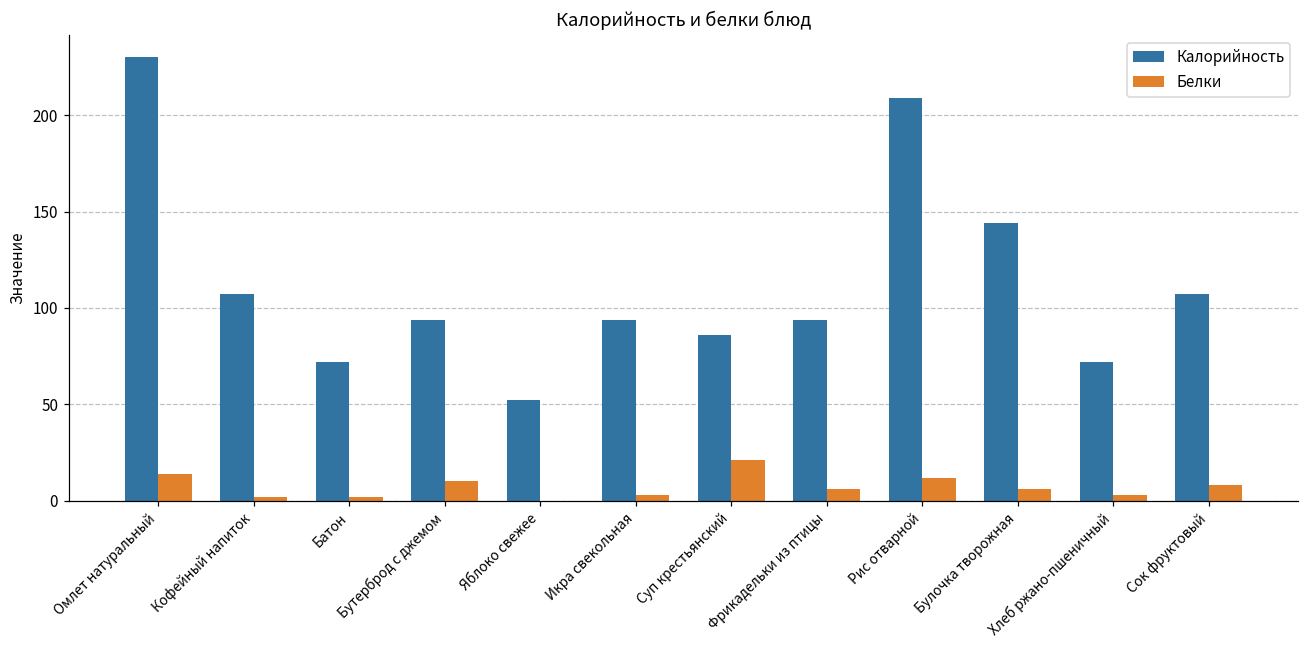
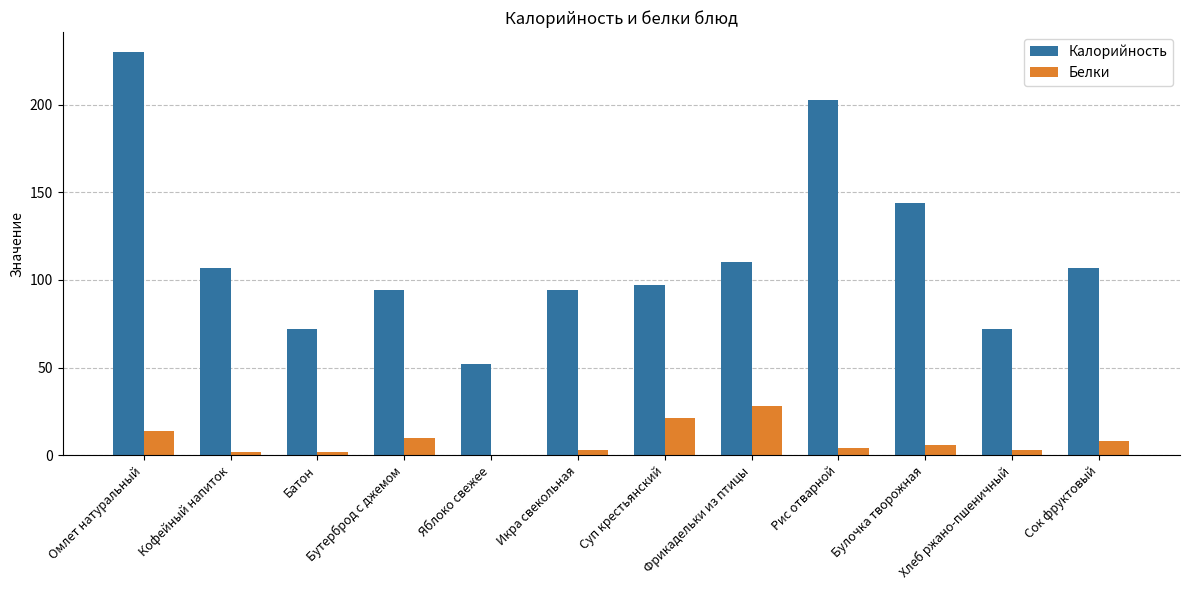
  {
    "Калорийность": {
      "Омлет натуральный": 230,
      "Кофейный напиток": 107,
      "Батон": 72,
      "Бутерброд с джемом": 94,
      "Яблоко свежее": 52,
      "Икра свекольная": 94,
-     "Суп крестьянский": 86,
-     "Фрикадельки из птицы": 94,
-     "Рис отварной": 209,
+     "Суп крестьянский": 97,
+     "Фрикадельки из птицы": 110,
+     "Рис отварной": 203,
      "Булочка творожная": 144,
      "Хлеб ржано-пшеничный": 72,
      "Сок фруктовый": 107
    },
    "Белки": {
      "Омлет натуральный": 14,
      "Кофейный напиток": 2,
      "Батон": 2,
      "Бутерброд с джемом": 10,
      "Яблоко свежее": 0,
      "Икра свекольная": 3,
      "Суп крестьянский": 21,
-     "Фрикадельки из птицы": 6,
-     "Рис отварной": 12,
+     "Фрикадельки из птицы": 28,
+     "Рис отварной": 4,
      "Булочка творожная": 6,
      "Хлеб ржано-пшеничный": 3,
      "Сок фруктовый": 8
    }
  }
